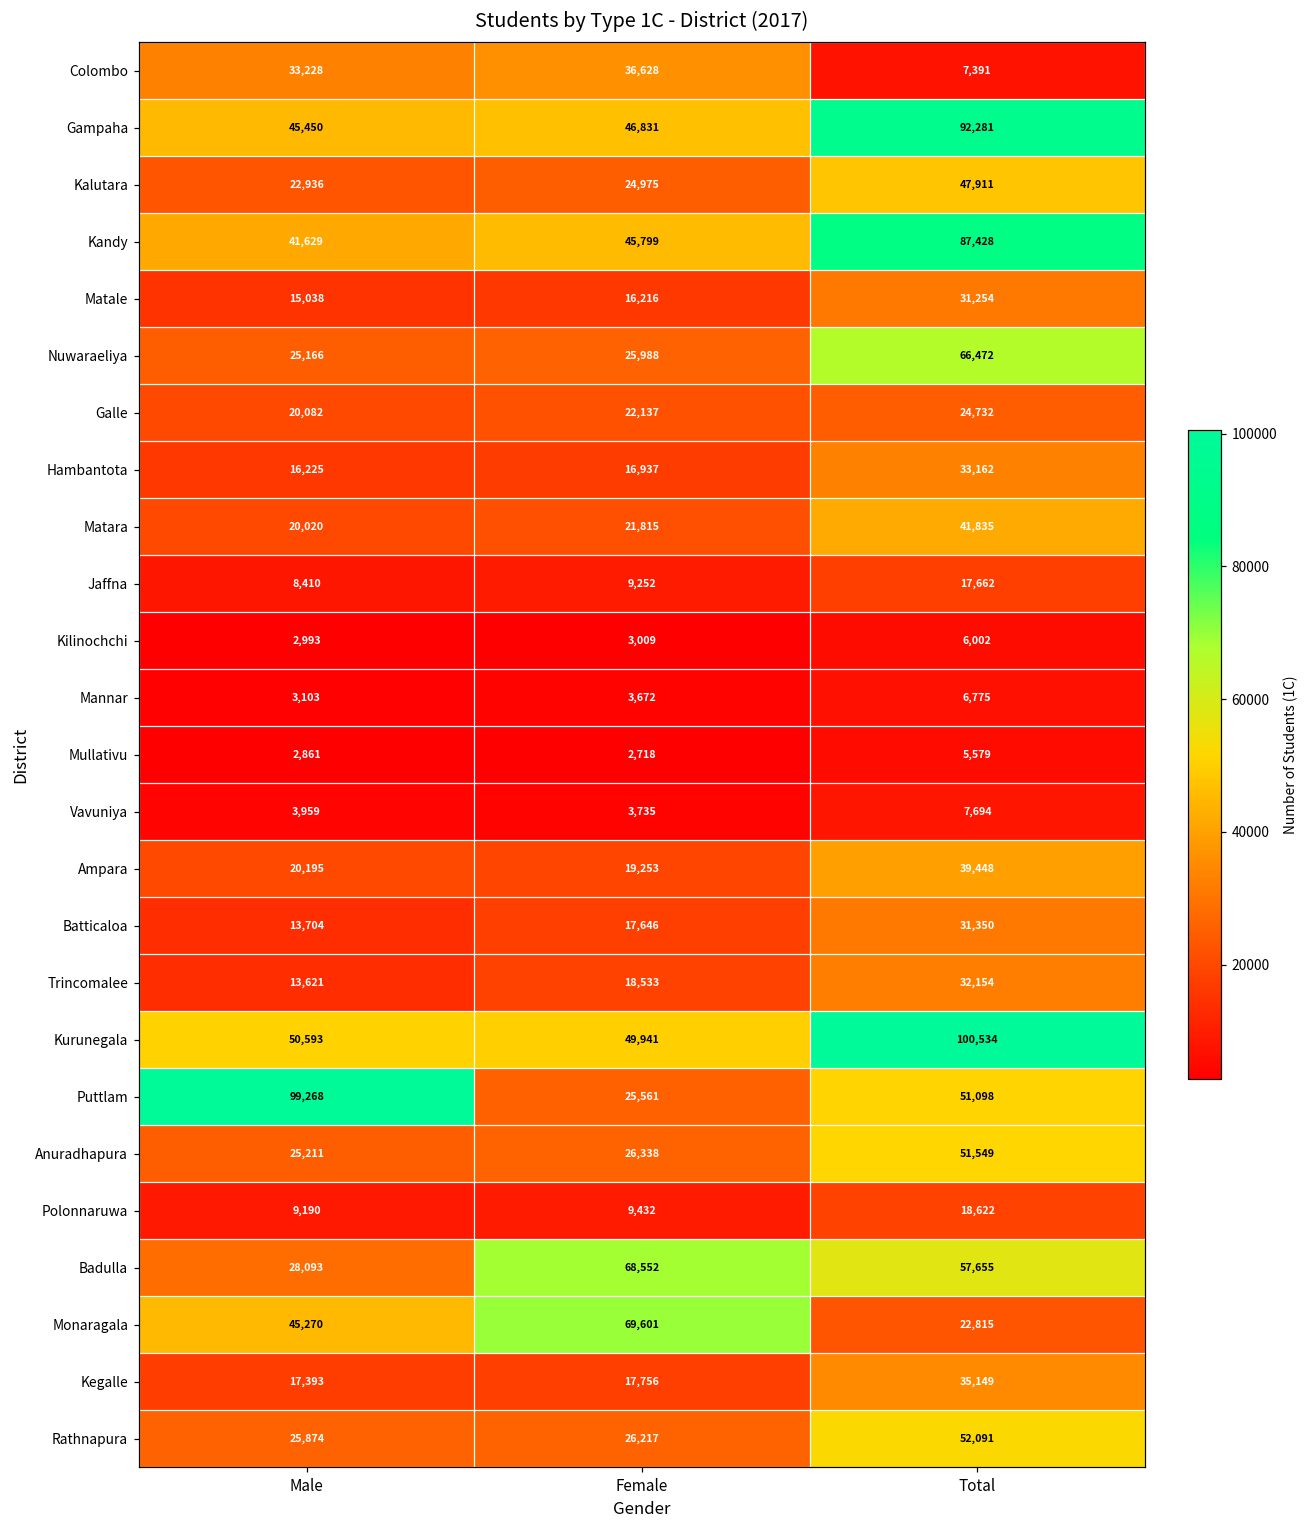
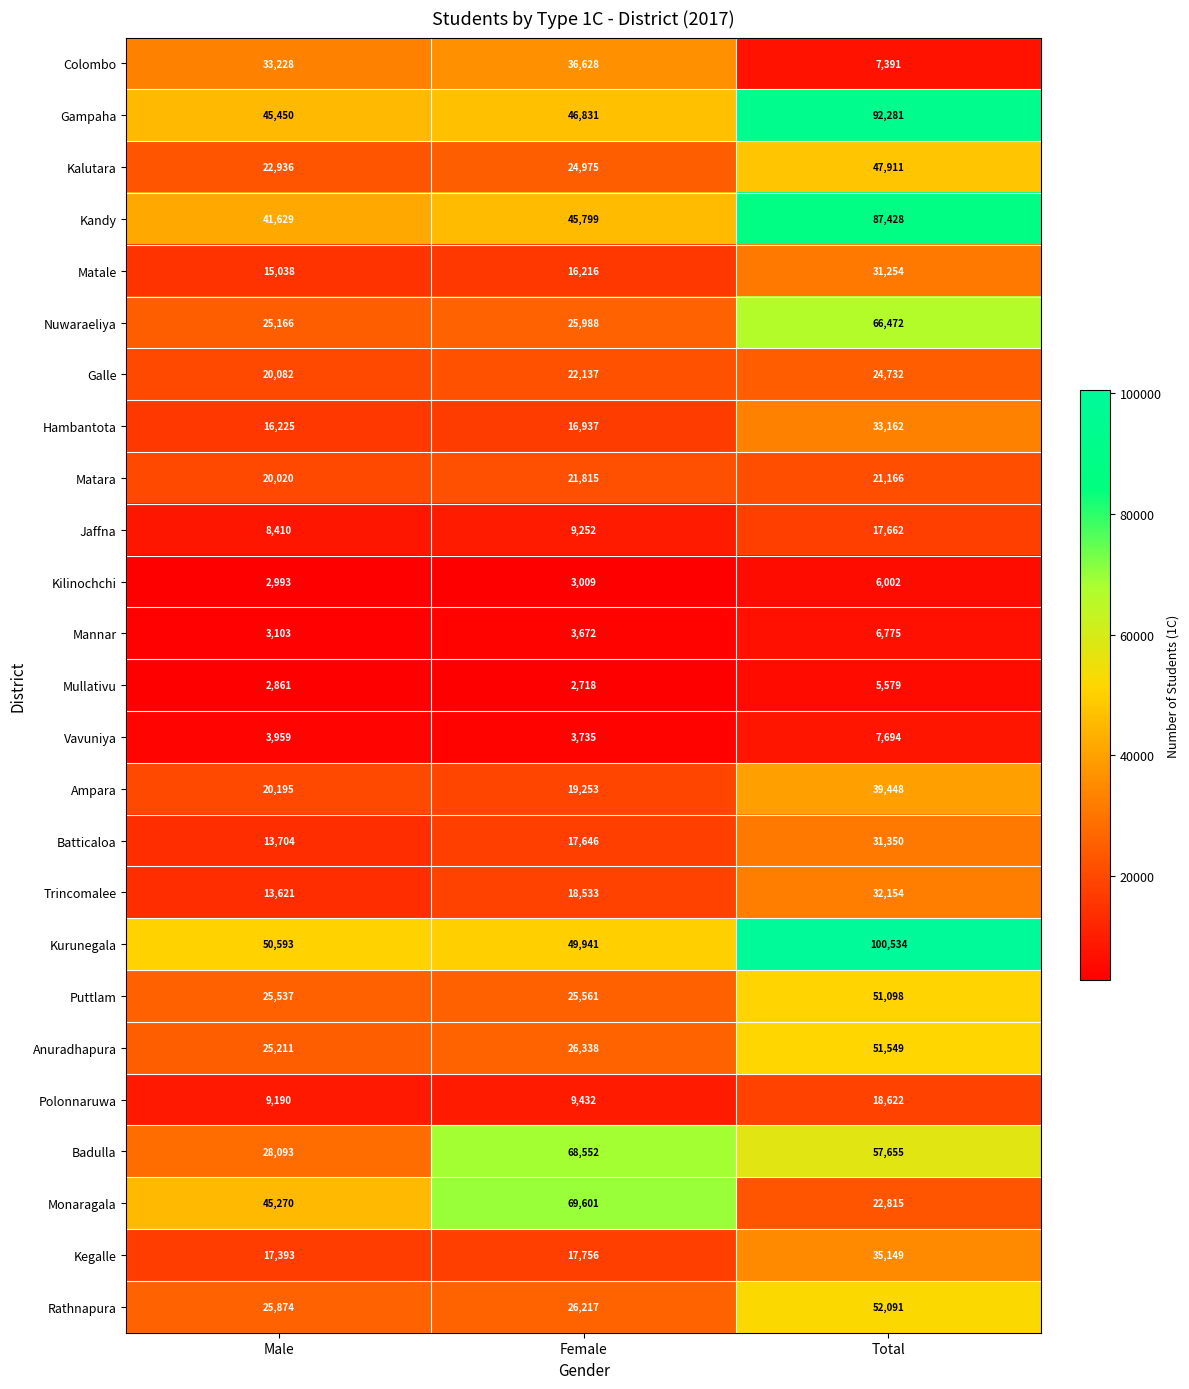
  {
    "Colombo": {
      "Male": "33,228",
      "Female": "36,628",
      "Total": "7,391"
    },
    "Gampaha": {
      "Male": "45,450",
      "Female": "46,831",
      "Total": "92,281"
    },
    "Kalutara": {
      "Male": "22,936",
      "Female": "24,975",
      "Total": "47,911"
    },
    "Kandy": {
      "Male": "41,629",
      "Female": "45,799",
      "Total": "87,428"
    },
    "Matale": {
      "Male": "15,038",
      "Female": "16,216",
      "Total": "31,254"
    },
    "Nuwaraeliya": {
      "Male": "25,166",
      "Female": "25,988",
      "Total": "66,472"
    },
    "Galle": {
      "Male": "20,082",
      "Female": "22,137",
      "Total": "24,732"
    },
    "Hambantota": {
      "Male": "16,225",
      "Female": "16,937",
      "Total": "33,162"
    },
    "Matara": {
      "Male": "20,020",
      "Female": "21,815",
-     "Total": "41,835"
+     "Total": "21,166"
    },
    "Jaffna": {
      "Male": "8,410",
      "Female": "9,252",
      "Total": "17,662"
    },
    "Kilinochchi": {
      "Male": "2,993",
      "Female": "3,009",
      "Total": "6,002"
    },
    "Mannar": {
      "Male": "3,103",
      "Female": "3,672",
      "Total": "6,775"
    },
    "Mullativu": {
      "Male": "2,861",
      "Female": "2,718",
      "Total": "5,579"
    },
    "Vavuniya": {
      "Male": "3,959",
      "Female": "3,735",
      "Total": "7,694"
    },
    "Ampara": {
      "Male": "20,195",
      "Female": "19,253",
      "Total": "39,448"
    },
    "Batticaloa": {
      "Male": "13,704",
      "Female": "17,646",
      "Total": "31,350"
    },
    "Trincomalee": {
      "Male": "13,621",
      "Female": "18,533",
      "Total": "32,154"
    },
    "Kurunegala": {
      "Male": "50,593",
      "Female": "49,941",
      "Total": "100,534"
    },
    "Puttlam": {
-     "Male": "99,268",
+     "Male": "25,537",
      "Female": "25,561",
      "Total": "51,098"
    },
    "Anuradhapura": {
      "Male": "25,211",
      "Female": "26,338",
      "Total": "51,549"
    },
    "Polonnaruwa": {
      "Male": "9,190",
      "Female": "9,432",
      "Total": "18,622"
    },
    "Badulla": {
      "Male": "28,093",
      "Female": "68,552",
      "Total": "57,655"
    },
    "Monaragala": {
      "Male": "45,270",
      "Female": "69,601",
      "Total": "22,815"
    },
    "Kegalle": {
      "Male": "17,393",
      "Female": "17,756",
      "Total": "35,149"
    },
    "Rathnapura": {
      "Male": "25,874",
      "Female": "26,217",
      "Total": "52,091"
    }
  }
